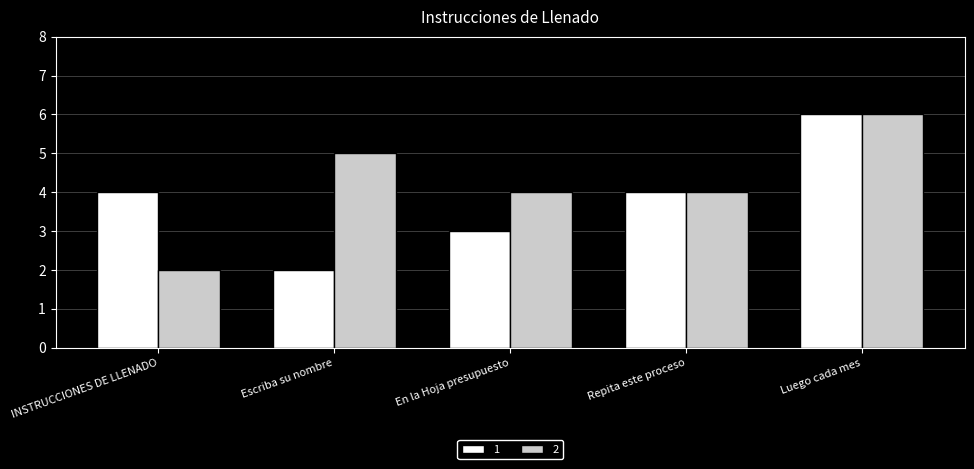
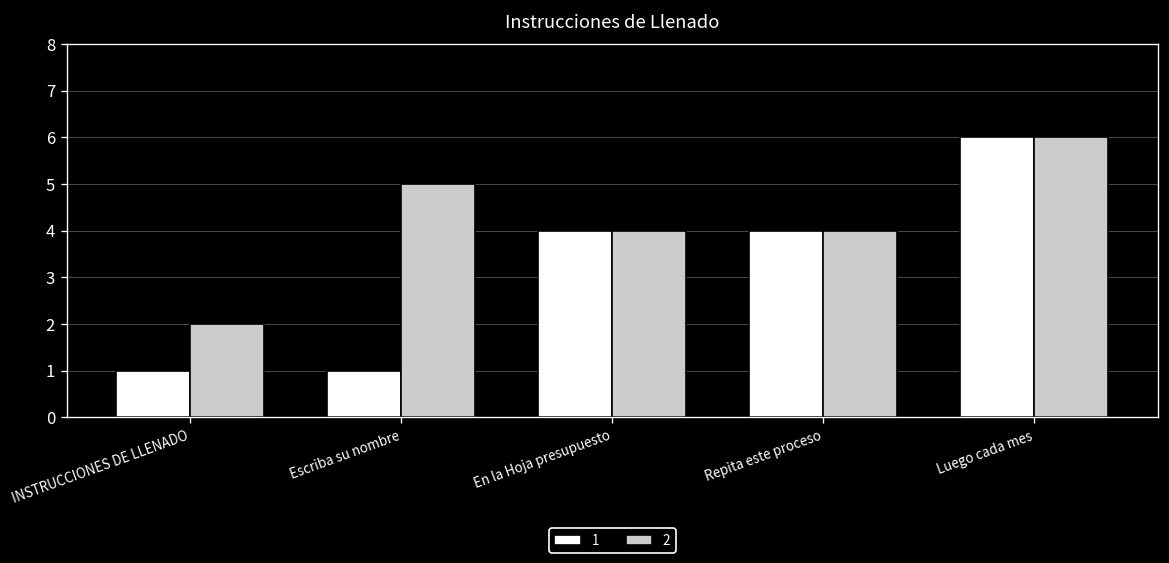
  {
    "1": {
-     "INSTRUCCIONES DE LLENADO": 4,
-     "Escriba su nombre": 2,
-     "En la Hoja presupuesto": 3,
+     "INSTRUCCIONES DE LLENADO": 1,
+     "Escriba su nombre": 1,
+     "En la Hoja presupuesto": 4,
      "Repita este proceso": 4,
      "Luego cada mes": 6
    },
    "2": {
      "INSTRUCCIONES DE LLENADO": 2,
      "Escriba su nombre": 5,
      "En la Hoja presupuesto": 4,
      "Repita este proceso": 4,
      "Luego cada mes": 6
    }
  }
